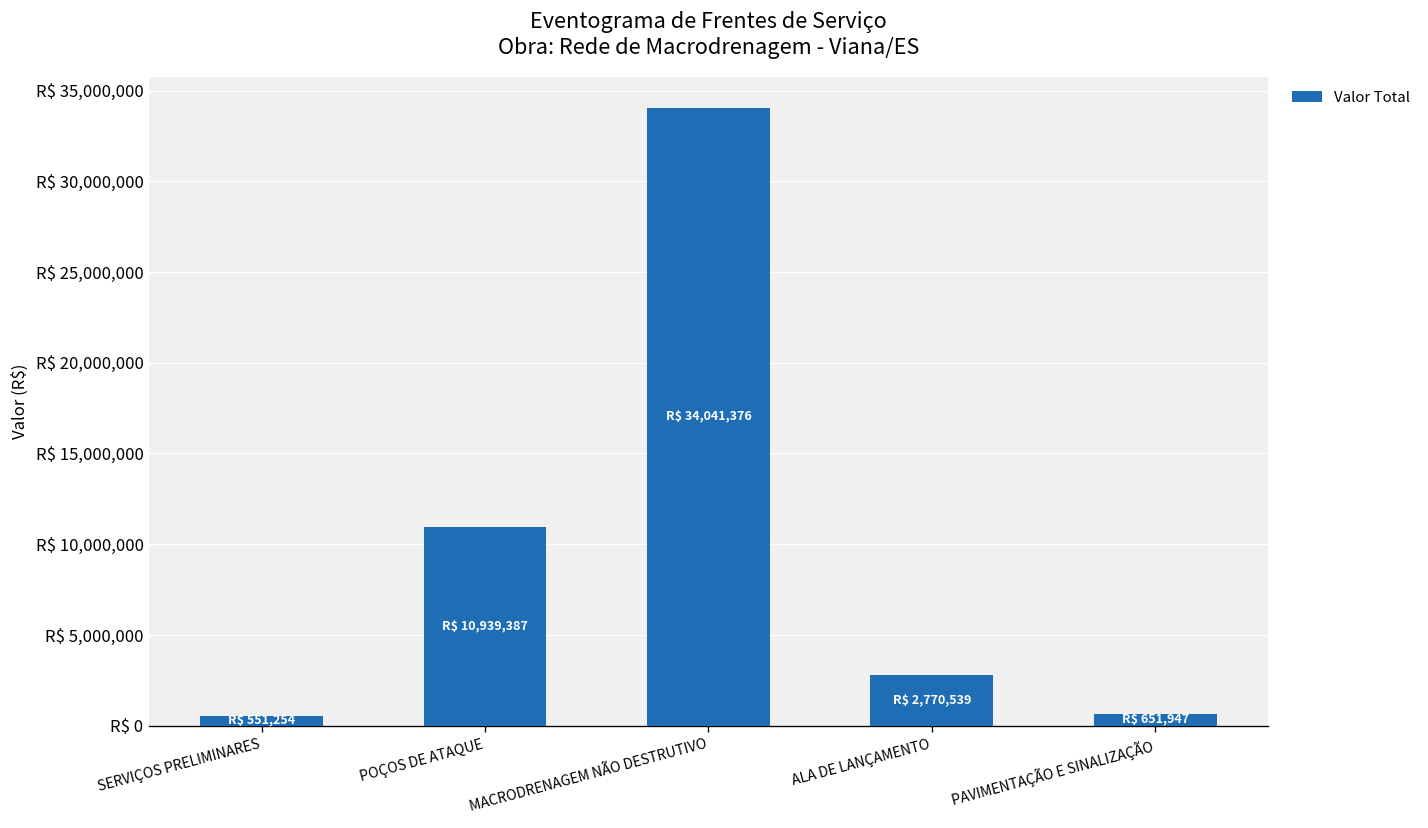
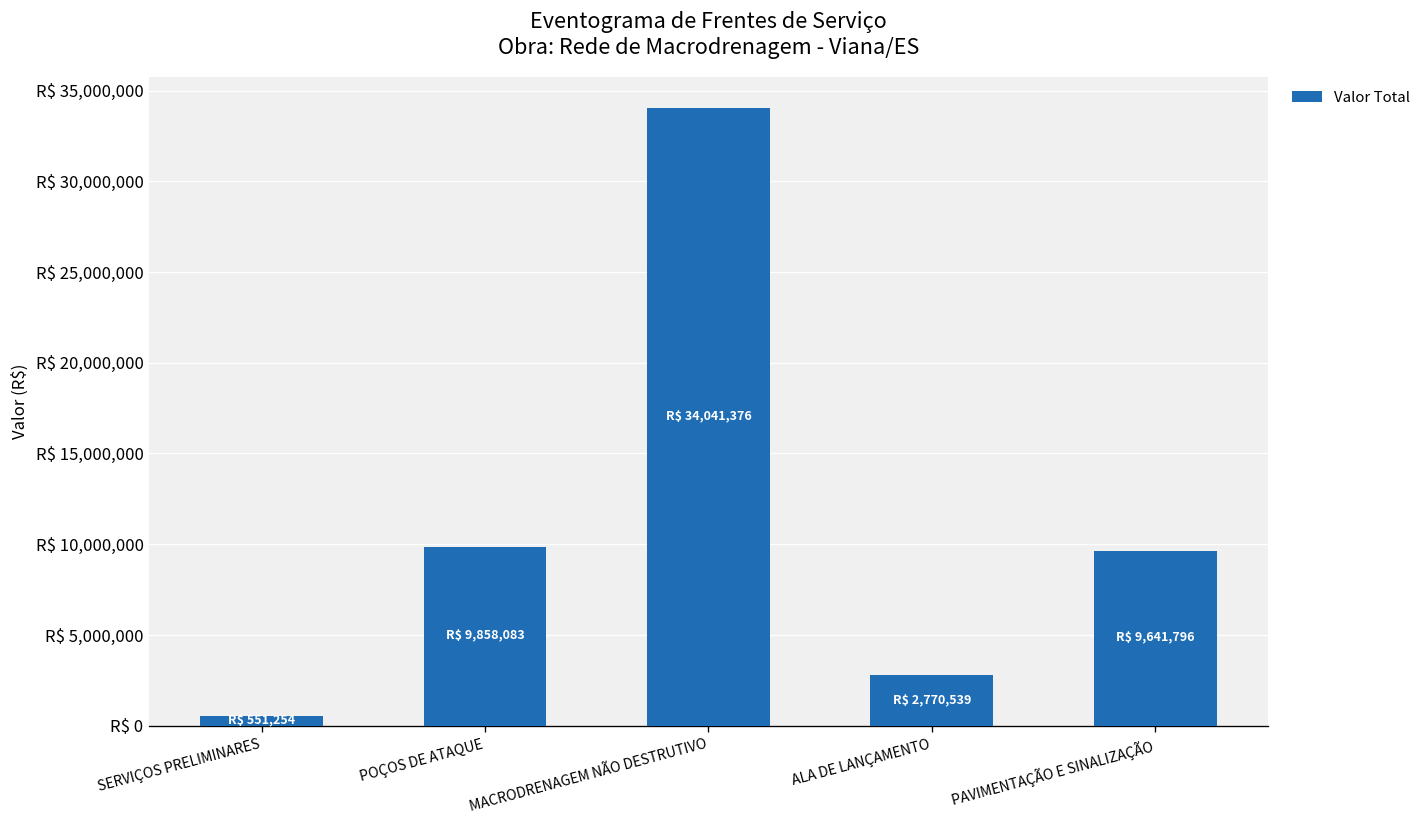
  {
    "SERVIÇOS PRELIMINARES": "551,254",
-   "POÇOS DE ATAQUE": "10,939,387",
+   "POÇOS DE ATAQUE": "9,858,083",
    "MACRODRENAGEM NÃO DESTRUTIVO": "34,041,376",
    "ALA DE LANÇAMENTO": "2,770,539",
-   "PAVIMENTAÇÃO E SINALIZAÇÃO": "651,947"
+   "PAVIMENTAÇÃO E SINALIZAÇÃO": "9,641,796"
  }
